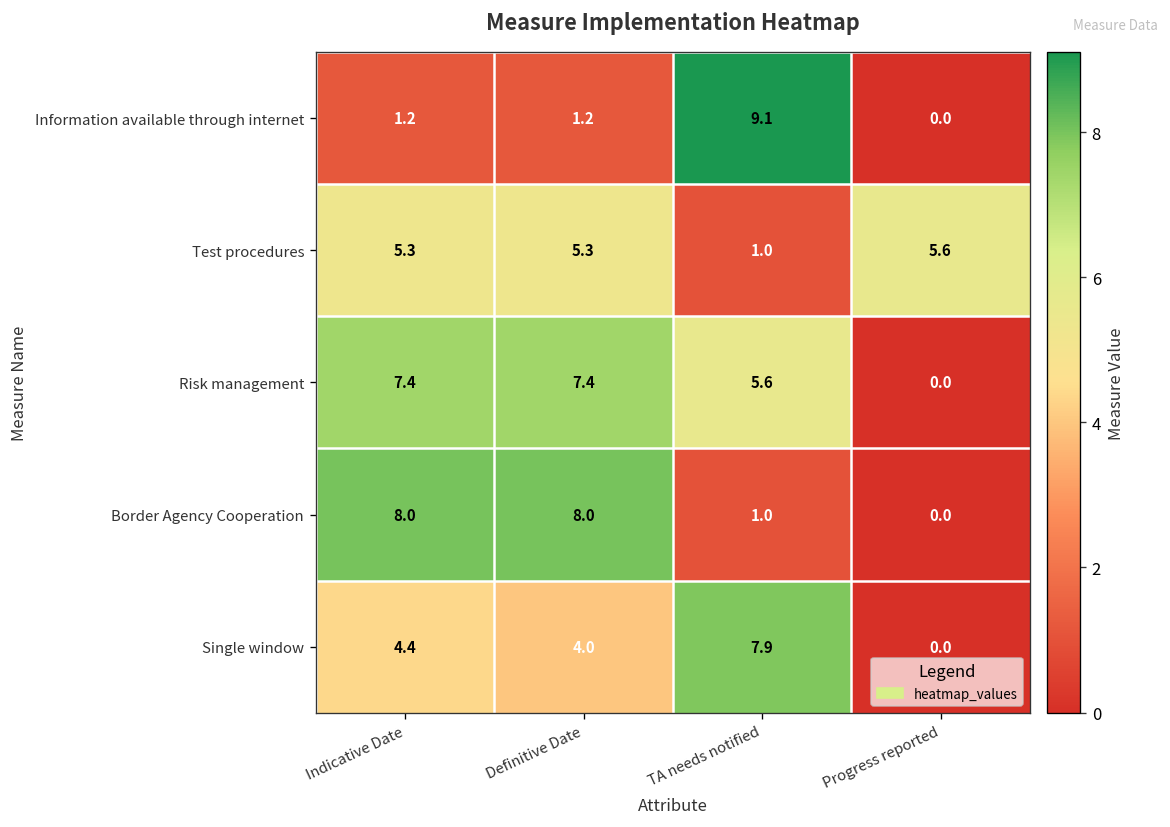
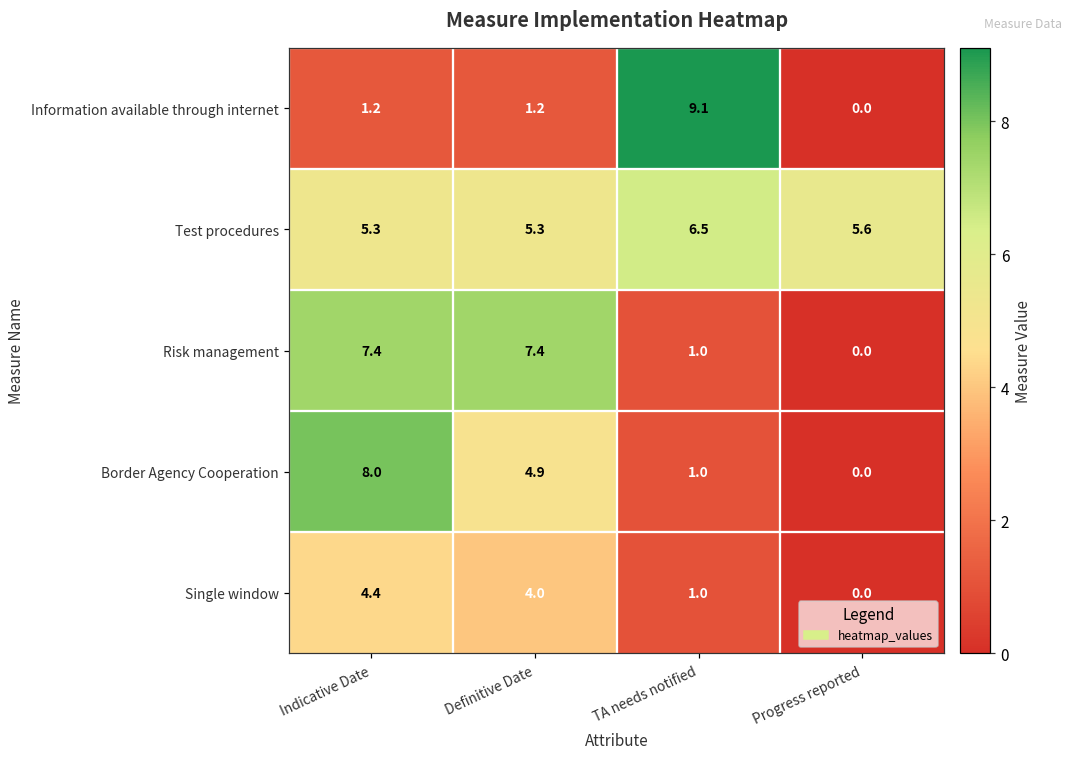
  {
    "Information available through internet": {
      "Indicative Date": 1.2,
      "Definitive Date": 1.2,
      "TA needs notified": 9.1,
      "Progress reported": 0.0
    },
    "Test procedures": {
      "Indicative Date": 5.3,
      "Definitive Date": 5.3,
-     "TA needs notified": 1.0,
+     "TA needs notified": 6.5,
      "Progress reported": 5.6
    },
    "Risk management": {
      "Indicative Date": 7.4,
      "Definitive Date": 7.4,
-     "TA needs notified": 5.6,
+     "TA needs notified": 1.0,
      "Progress reported": 0.0
    },
    "Border Agency Cooperation": {
      "Indicative Date": 8.0,
-     "Definitive Date": 8.0,
+     "Definitive Date": 4.9,
      "TA needs notified": 1.0,
      "Progress reported": 0.0
    },
    "Single window": {
      "Indicative Date": 4.4,
      "Definitive Date": 4.0,
-     "TA needs notified": 7.9,
+     "TA needs notified": 1.0,
      "Progress reported": 0.0
    }
  }
